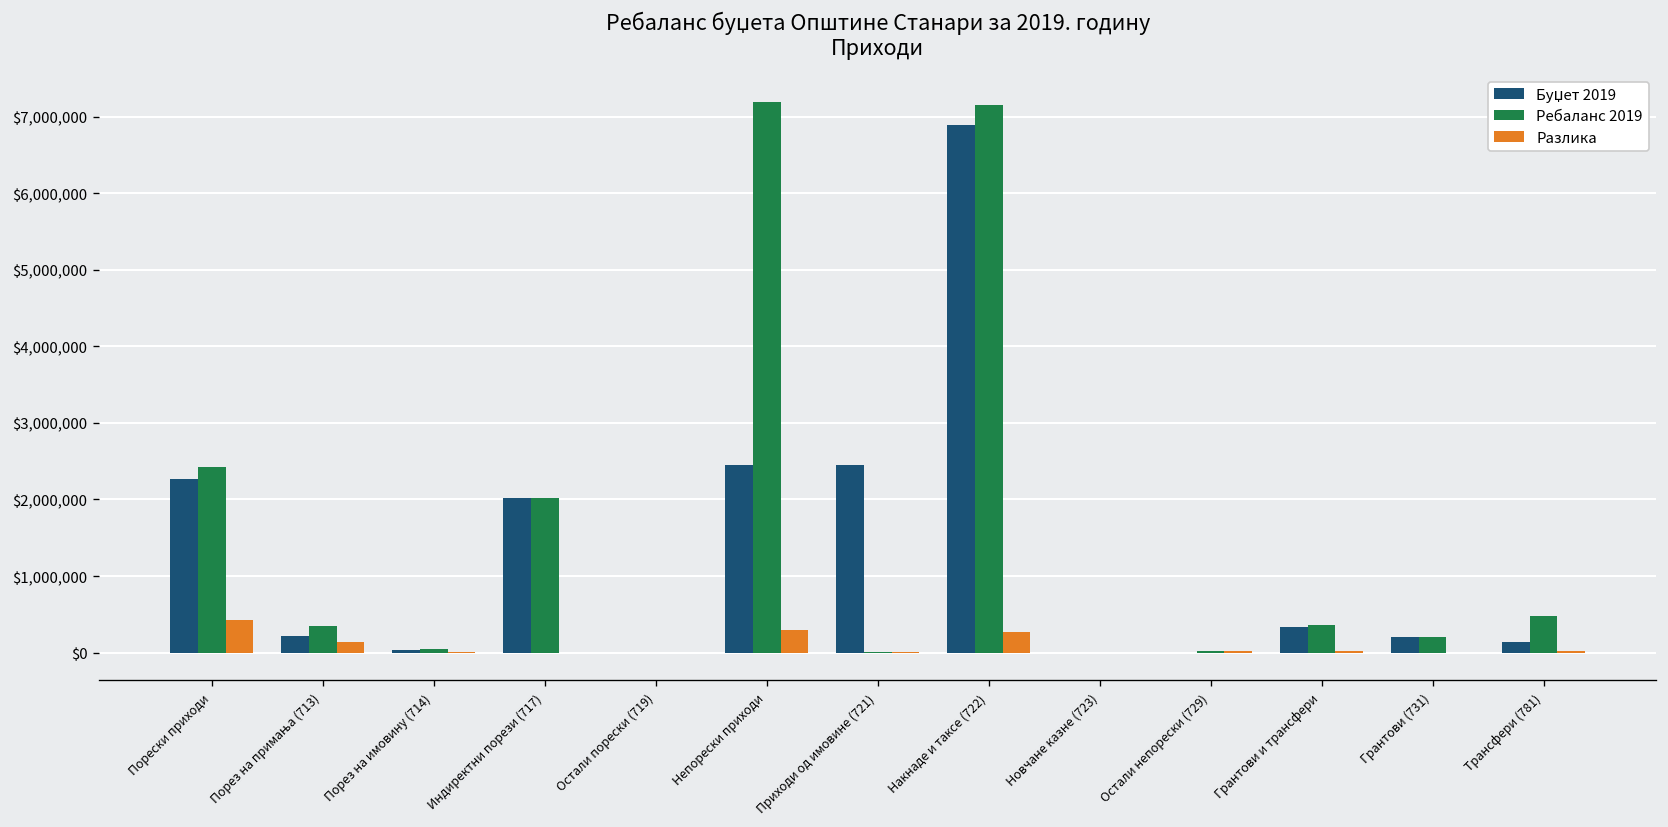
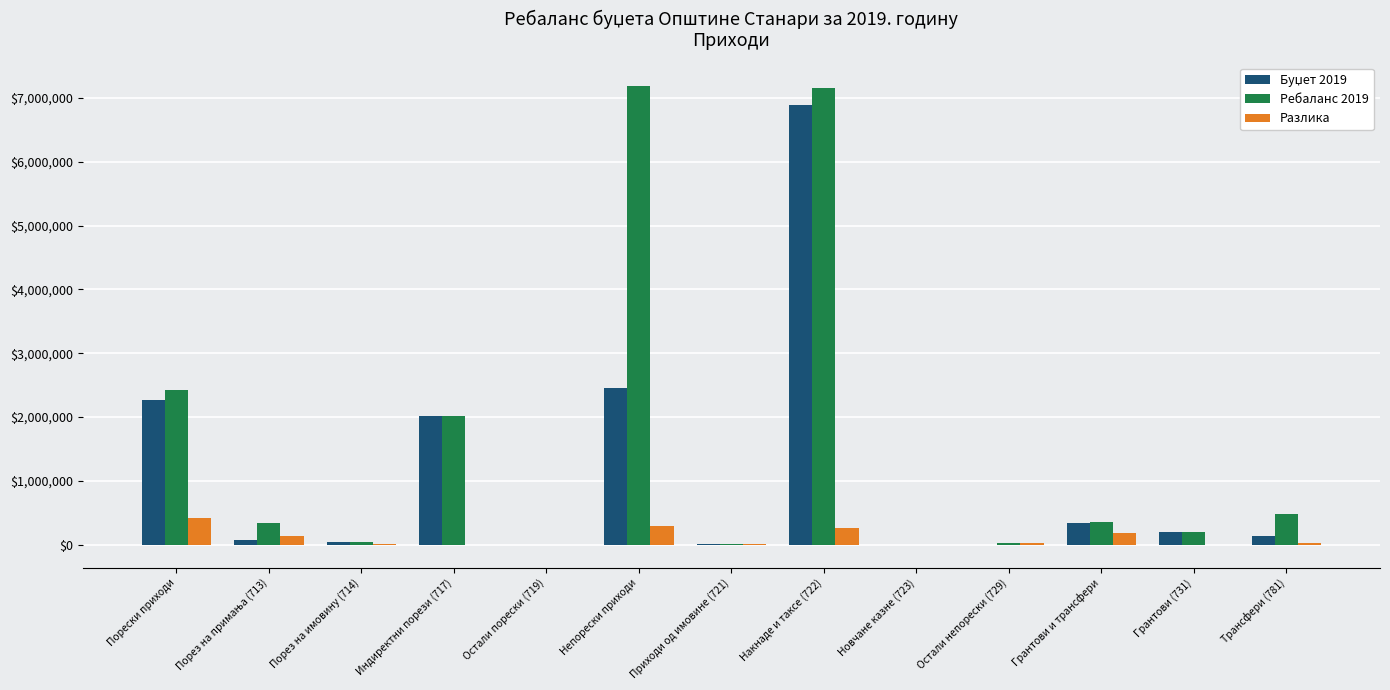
  {
    "Буџет 2019": {
      "Порески приходи": "$2,300,000",
-     "Порез на примања (713)": "$200,000",
+     "Порез на примања (713)": "$100,000",
      "Индиректни порези (717)": "$2,000,000",
      "Непорески приходи": "$2,500,000",
-     "Приходи од имовине (721)": "$2,400,000",
+     "Приходи од имовине (721)": "$0",
      "Накнаде и таксе (722)": "$6,900,000",
      "Остали непорески (729)": "$0",
      "Грантови и трансфери": "$300,000",
      "Грантови (731)": "$200,000",
      "Трансфери (781)": "$100,000"
    },
    "Ребаланс 2019": {
      "Порески приходи": "$2,400,000",
      "Порез на примања (713)": "$300,000",
      "Порез на имовину (714)": "$0",
      "Индиректни порези (717)": "$2,000,000",
      "Непорески приходи": "$7,200,000",
      "Накнаде и таксе (722)": "$7,200,000",
      "Грантови и трансфери": "$400,000",
      "Грантови (731)": "$200,000",
      "Трансфери (781)": "$500,000"
    },
    "Разлика": {
      "Порески приходи": "$400,000",
      "Порез на примања (713)": "$100,000",
      "Индиректни порези (717)": "$0",
      "Непорески приходи": "$300,000",
      "Накнаде и таксе (722)": "$300,000",
-     "Грантови и трансфери": "$0",
+     "Грантови и трансфери": "$200,000",
      "Грантови (731)": "$0"
    }
  }
